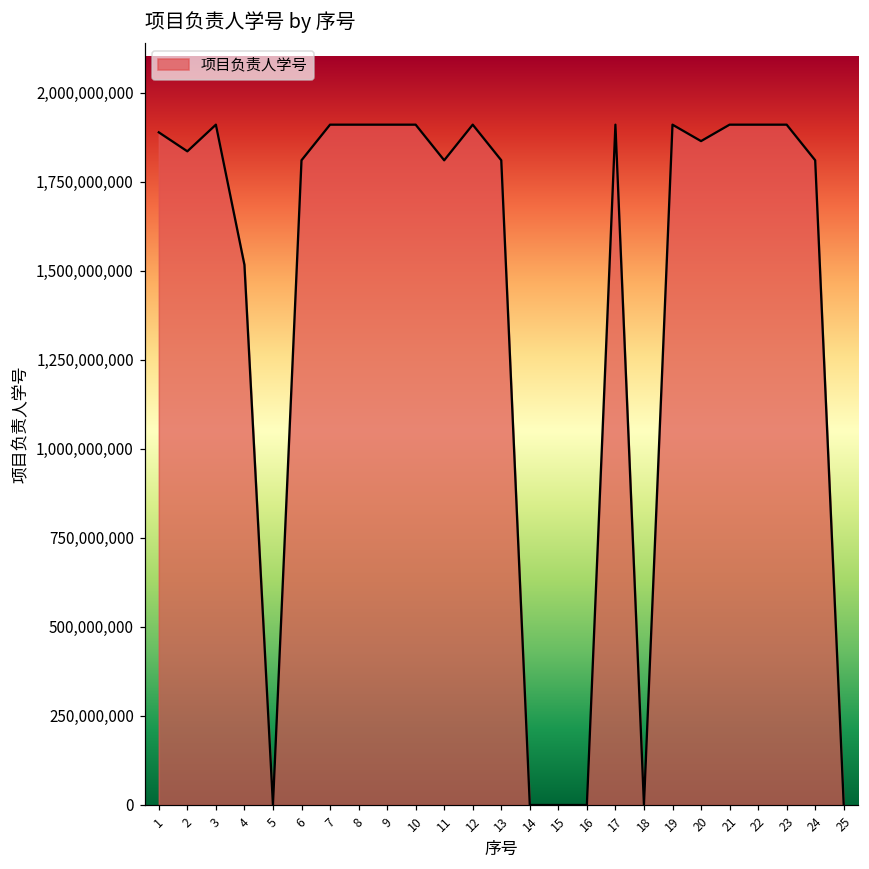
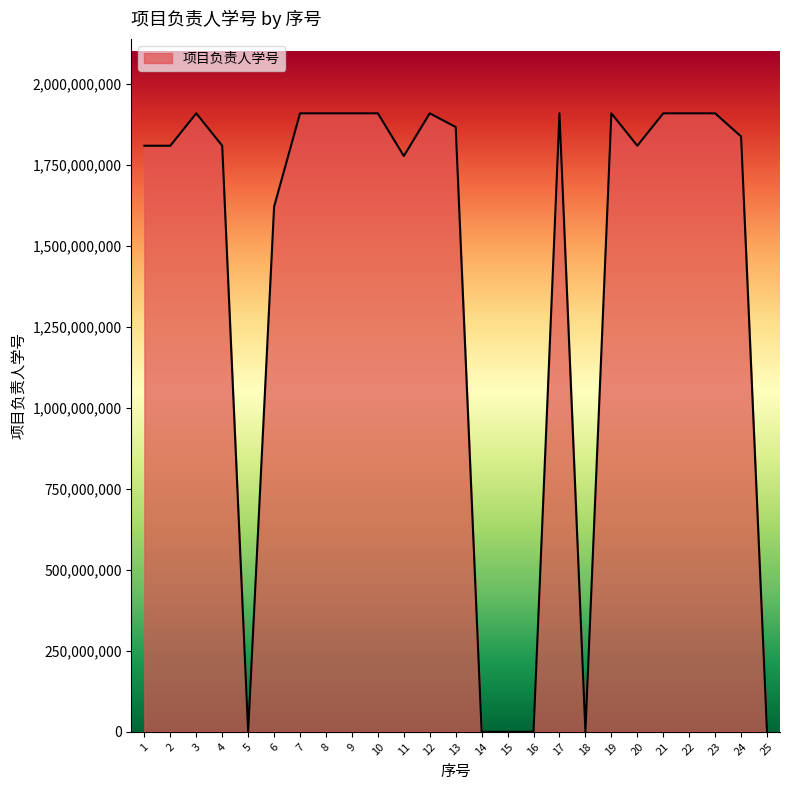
  {
-   "1": "1,890,000,000",
-   "2": "1,840,000,000",
+   "1": "1,810,000,000",
+   "2": "1,810,000,000",
    "3": "1,910,000,000",
-   "4": "1,520,000,000",
+   "4": "1,810,000,000",
    "5": "0",
-   "6": "1,810,000,000",
+   "6": "1,620,000,000",
    "7": "1,910,000,000",
    "8": "1,910,000,000",
    "9": "1,910,000,000",
    "10": "1,910,000,000",
-   "11": "1,810,000,000",
+   "11": "1,780,000,000",
    "12": "1,910,000,000",
-   "13": "1,810,000,000",
+   "13": "1,870,000,000",
    "14": "0",
    "15": "0",
    "16": "0",
    "17": "1,910,000,000",
    "18": "0",
    "19": "1,910,000,000",
-   "20": "1,860,000,000",
+   "20": "1,810,000,000",
    "21": "1,910,000,000",
    "22": "1,910,000,000",
    "23": "1,910,000,000",
-   "24": "1,810,000,000",
+   "24": "1,840,000,000",
    "25": "0"
  }
